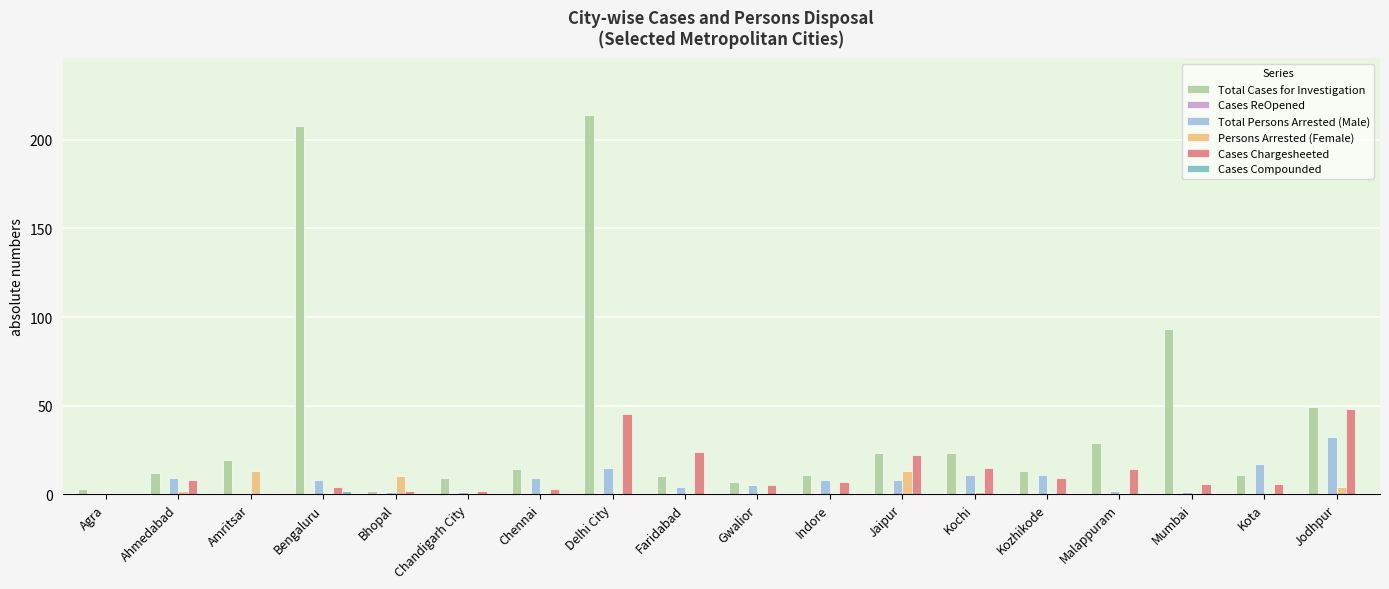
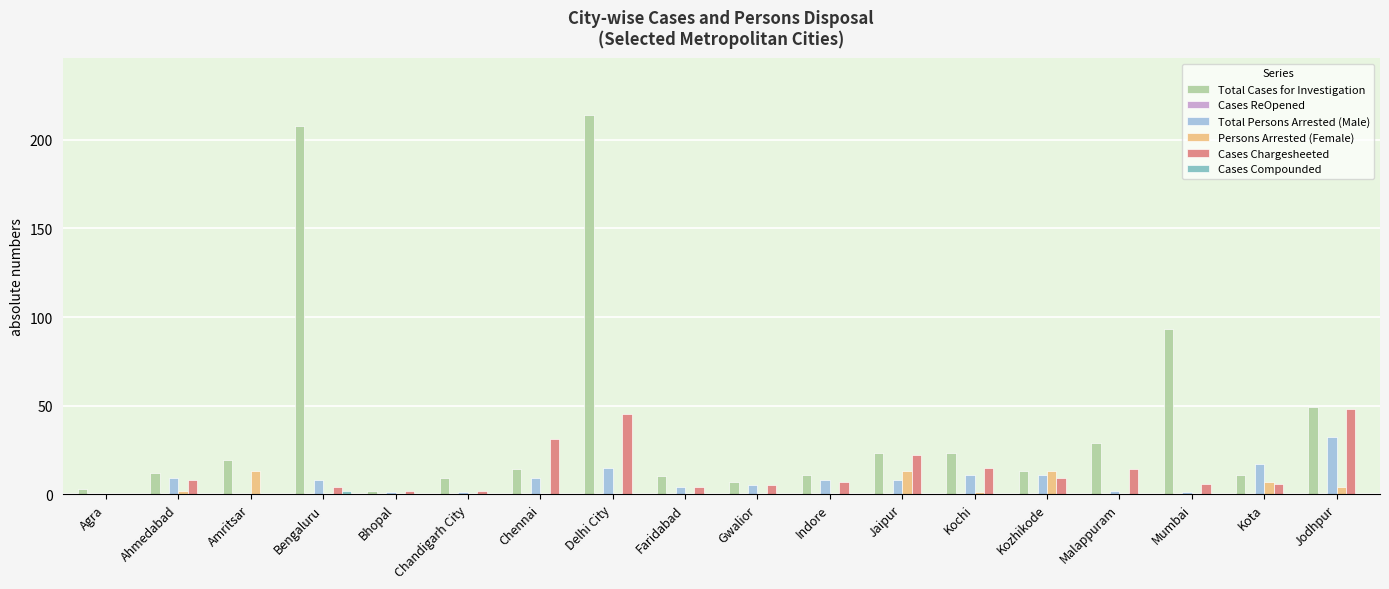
  {
    "Persons Arrested (Female)": {
      "Agra": 0,
      "Ahmedabad": 2,
      "Amritsar": 13,
      "Bengaluru": 0,
-     "Bhopal": 10,
+     "Bhopal": 0,
      "Chandigarh City": 0,
      "Chennai": 0,
      "Delhi City": 0,
      "Faridabad": 0,
      "Gwalior": 0,
      "Indore": 0,
      "Jaipur": 13,
-     "Kozhikode": 0,
+     "Kozhikode": 13,
      "Malappuram": 0,
      "Mumbai": 0,
-     "Kota": 0,
+     "Kota": 7,
      "Jodhpur": 4
    },
    "Cases Chargesheeted": {
      "Agra": 0,
      "Ahmedabad": 8,
      "Amritsar": 0,
      "Bengaluru": 4,
      "Bhopal": 2,
      "Chandigarh City": 2,
-     "Chennai": 3,
+     "Chennai": 31,
      "Delhi City": 45,
-     "Faridabad": 24,
+     "Faridabad": 4,
      "Gwalior": 5,
      "Indore": 7,
      "Jaipur": 22,
      "Kochi": 15,
      "Kozhikode": 9,
      "Malappuram": 14,
      "Mumbai": 6,
      "Kota": 6,
      "Jodhpur": 48
    }
  }
